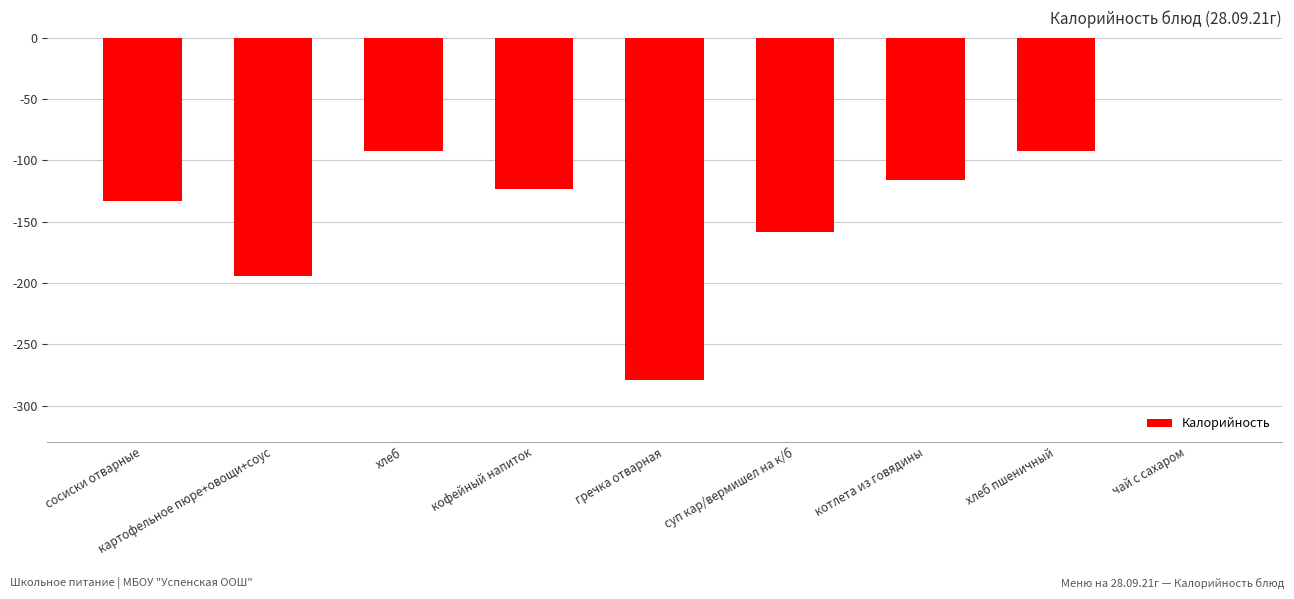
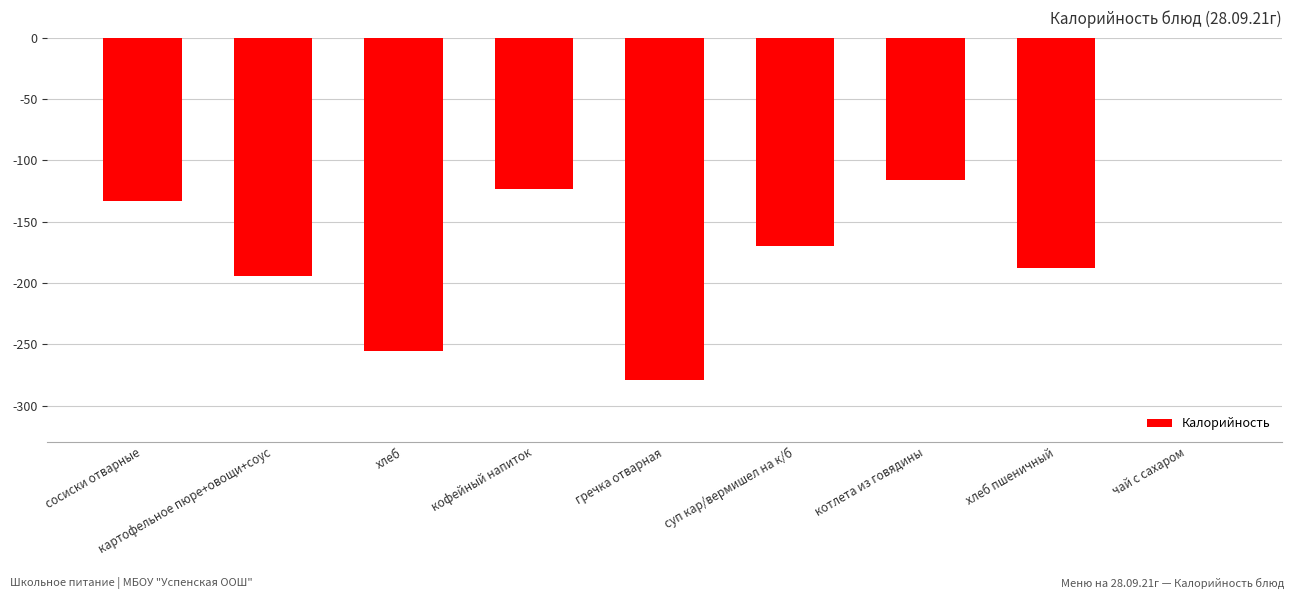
  {
    "сосиски отварные": -133,
    "картофельное пюре+овощи+соус": -194,
-   "хлеб": -92,
+   "хлеб": -255,
    "кофейный напиток": -123,
    "гречка отварная": -279,
-   "суп кар/вермишел на к/б": -158,
+   "суп кар/вермишел на к/б": -170,
    "котлета из говядины": -116,
-   "хлеб пшеничный": -92,
+   "хлеб пшеничный": -188,
    "чай с сахаром": 0
  }
